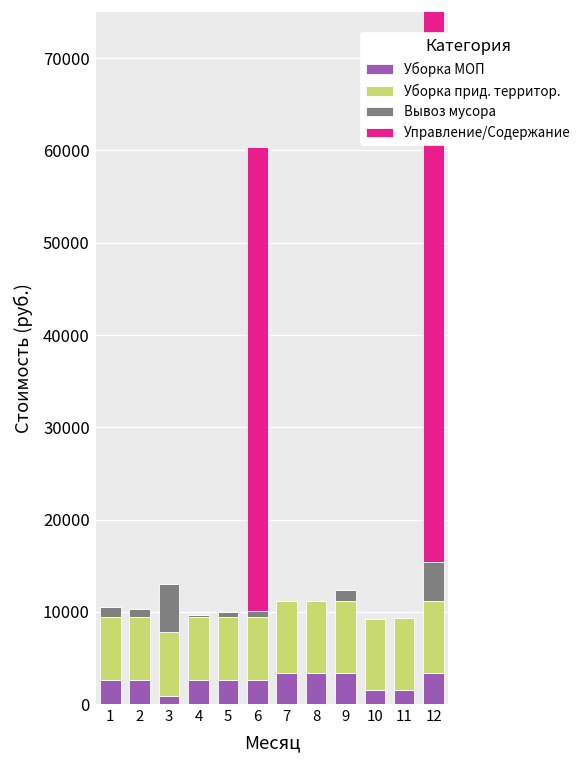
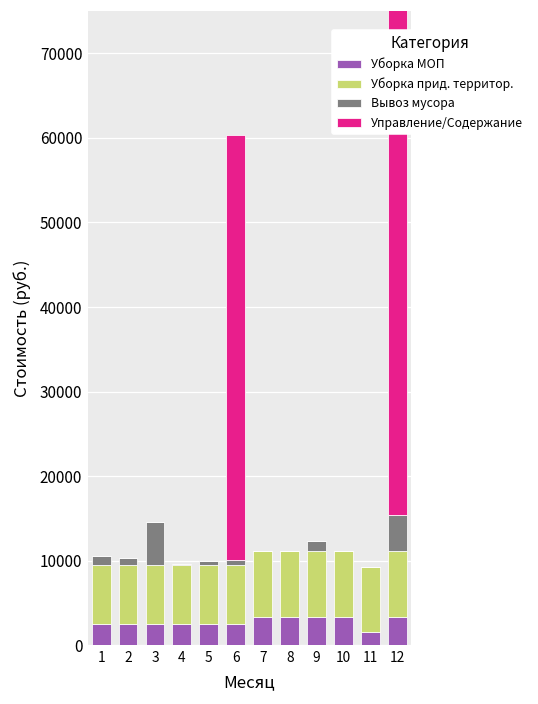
  {
    "Уборка МОП": {
      "1": 3000,
      "2": 3000,
-     "3": 1000,
+     "3": 3000,
      "4": 3000,
      "5": 3000,
      "6": 3000,
      "7": 3000,
      "8": 3000,
      "9": 3000,
-     "10": 1000,
+     "10": 3000,
      "11": 2000,
      "12": 3000
    },
    "Уборка прид. территор.": {
      "1": 7000,
      "2": 7000,
      "3": 7000,
      "4": 7000,
      "5": 7000,
      "6": 7000,
      "7": 8000,
      "8": 8000,
      "9": 8000,
      "10": 8000,
      "11": 8000,
      "12": 8000
    },
    "Вывоз мусора": {
      "1": 1000,
      "2": 1000,
      "3": 5000,
      "5": 0,
      "6": 1000,
      "7": 0,
      "8": 0,
      "9": 1000,
      "10": 0,
      "11": 0,
      "12": 4000
    },
    "Управление/Содержание": {
      "1": 0,
      "2": 0,
      "3": 0,
      "4": 0,
      "5": 0,
      "6": 50000,
      "7": 0,
      "8": 0,
      "9": 0,
      "10": 0,
      "11": 0
    }
  }
